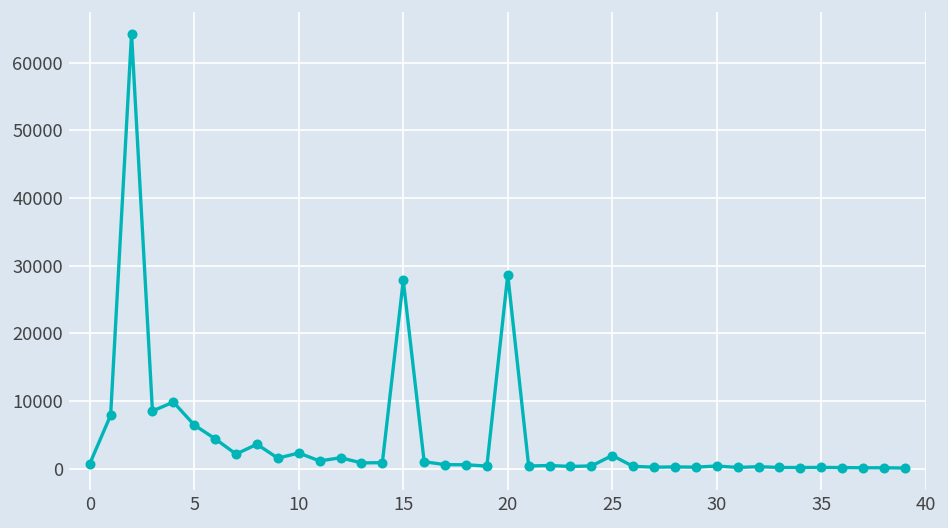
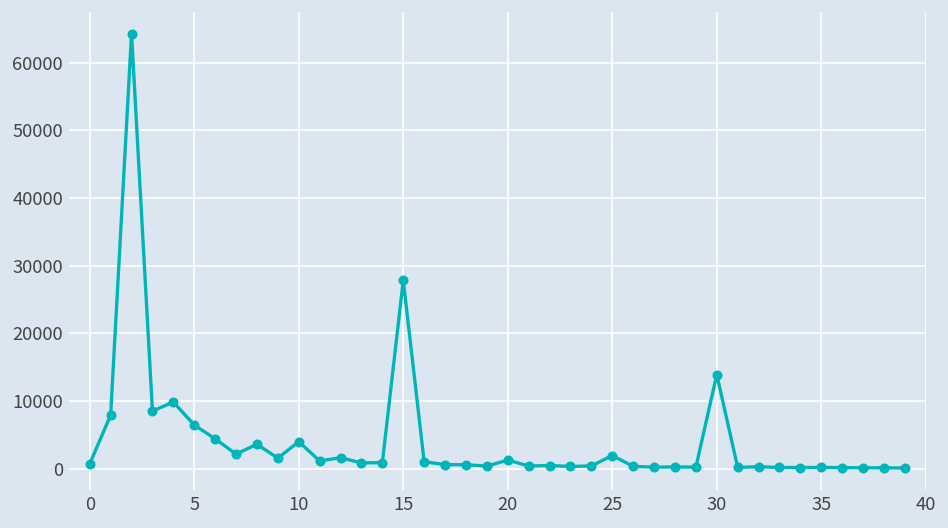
  {
    "0": 1000,
    "5": 6000,
-   "10": 2000,
+   "10": 4000,
    "15": 28000,
-   "20": 29000,
+   "20": 1000,
    "25": 2000,
-   "30": 0,
+   "30": 14000,
    "35": 0
  }
